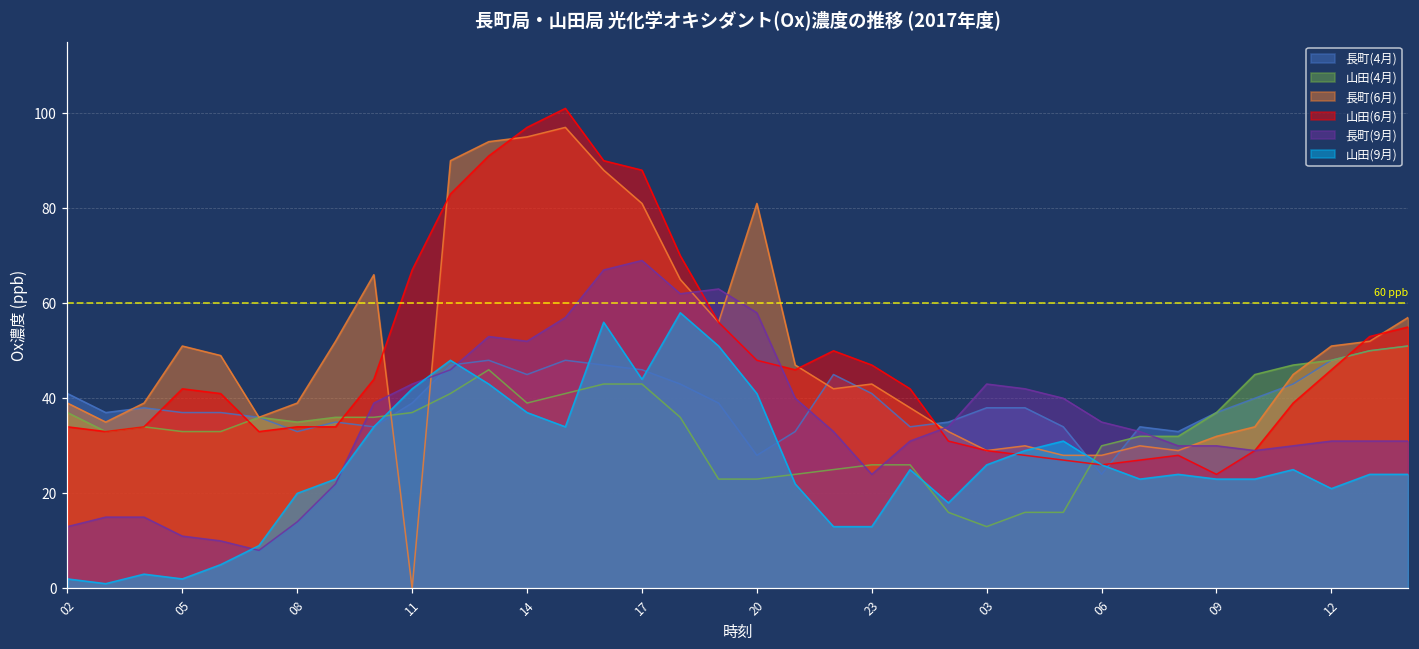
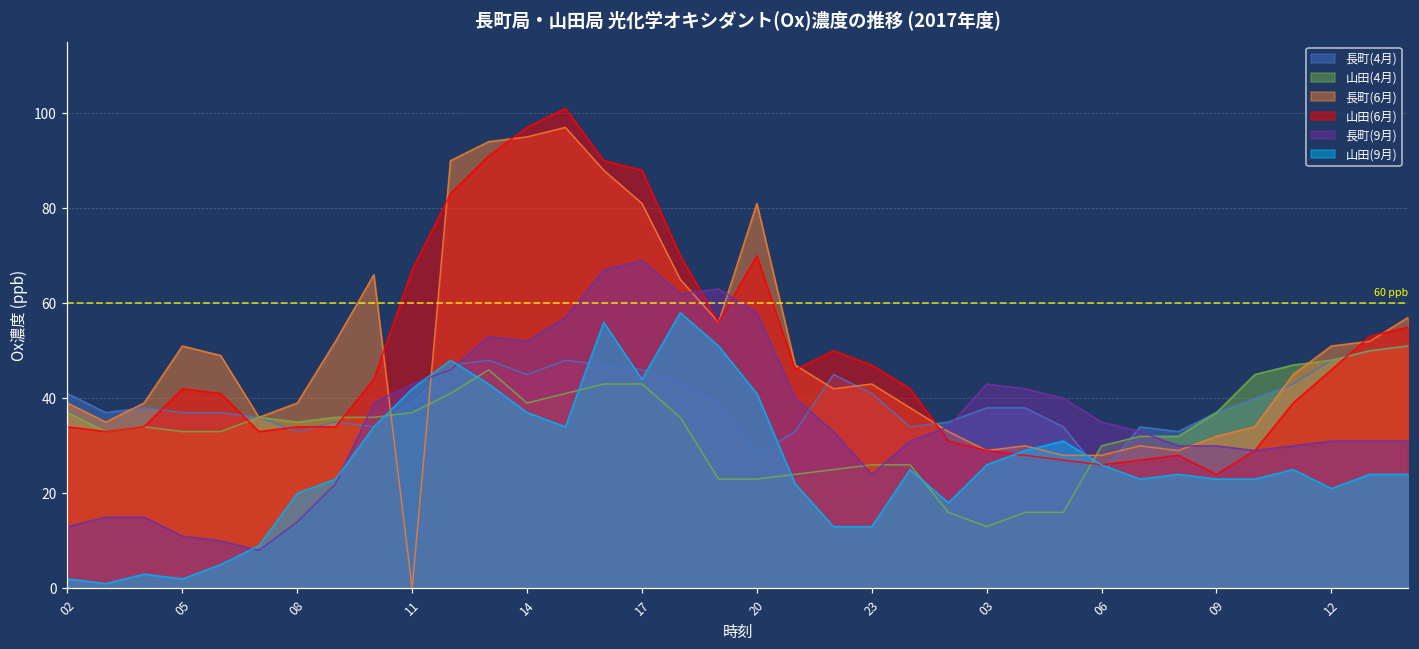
  {
    "長町(4月)": {
      "17": 46,
      "20": 28,
      "23": 41
    },
    "山田(4月)": {
      "17": 43,
      "20": 23,
      "23": 26
    },
    "長町(6月)": {
      "17": 81,
      "20": 81,
      "23": 43
    },
    "山田(6月)": {
      "17": 88,
-     "20": 48,
+     "20": 70,
      "23": 47
    },
    "長町(9月)": {
      "17": 69,
      "20": 58,
      "23": 24
    },
    "山田(9月)": {
      "17": 44,
      "20": 41,
      "23": 13
    }
  }
